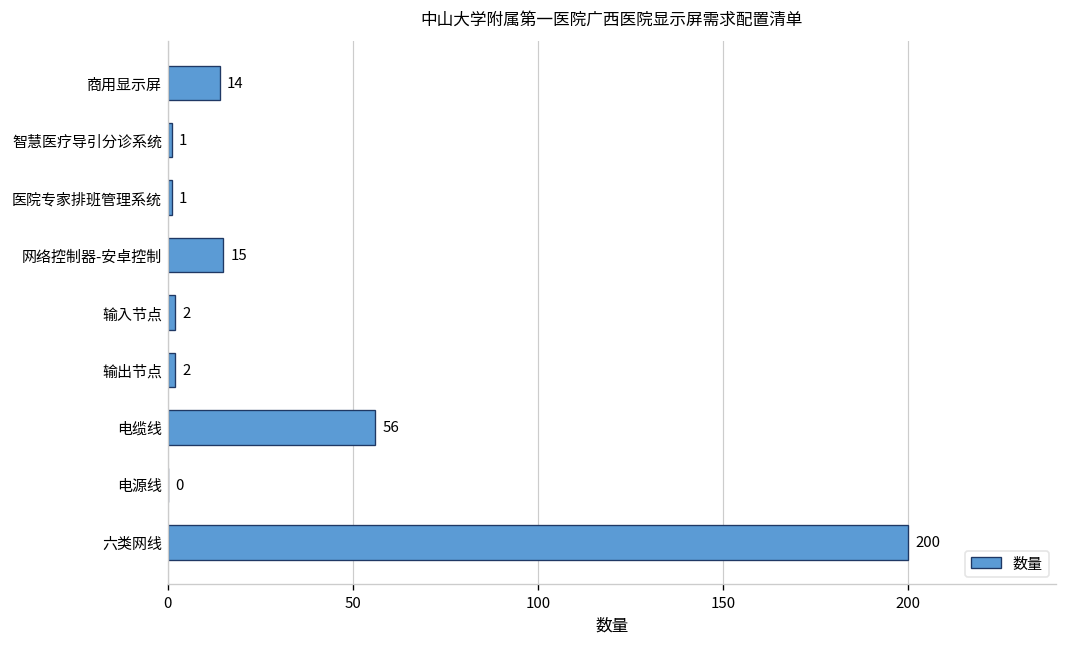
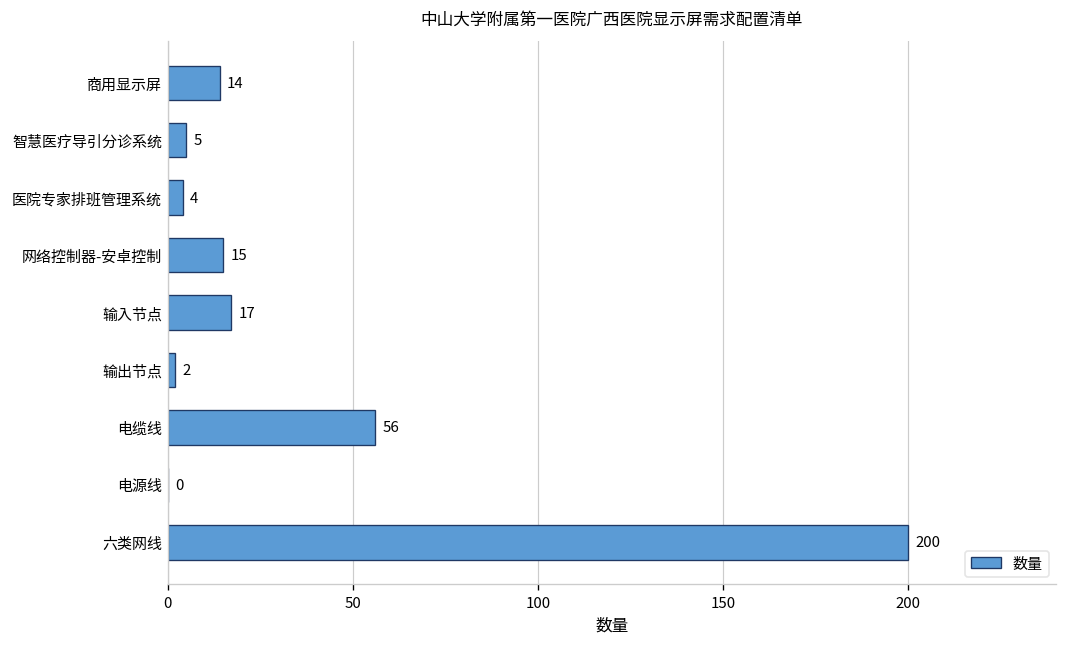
  {
    "商用显示屏": 14,
-   "智慧医疗导引分诊系统": 1,
-   "医院专家排班管理系统": 1,
+   "智慧医疗导引分诊系统": 5,
+   "医院专家排班管理系统": 4,
    "网络控制器-安卓控制": 15,
-   "输入节点": 2,
+   "输入节点": 17,
    "输出节点": 2,
    "电缆线": 56,
    "电源线": 0,
    "六类网线": 200
  }
